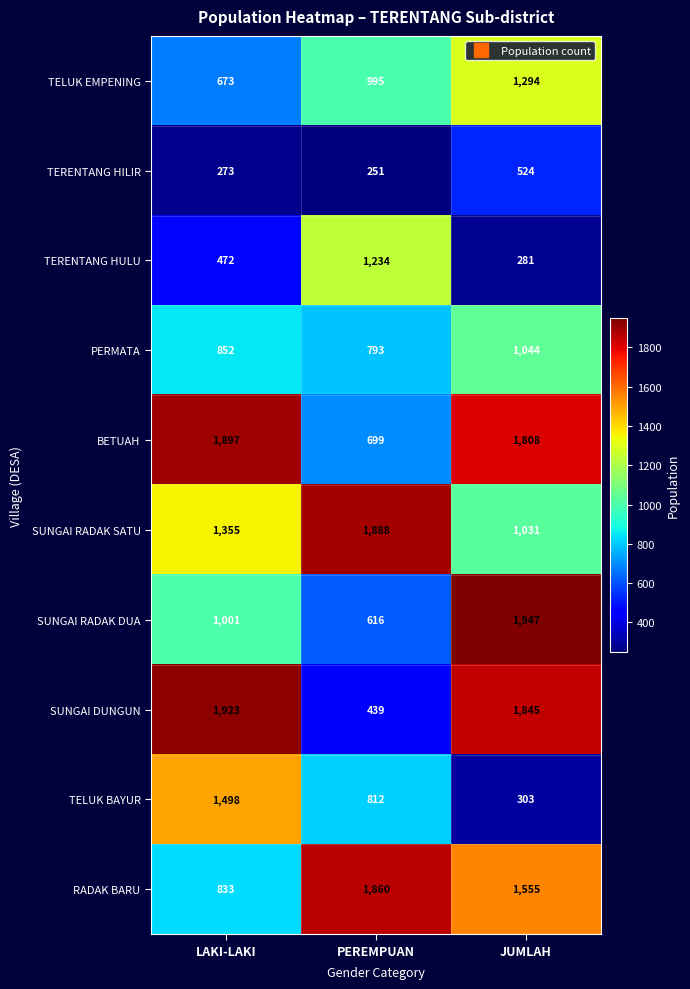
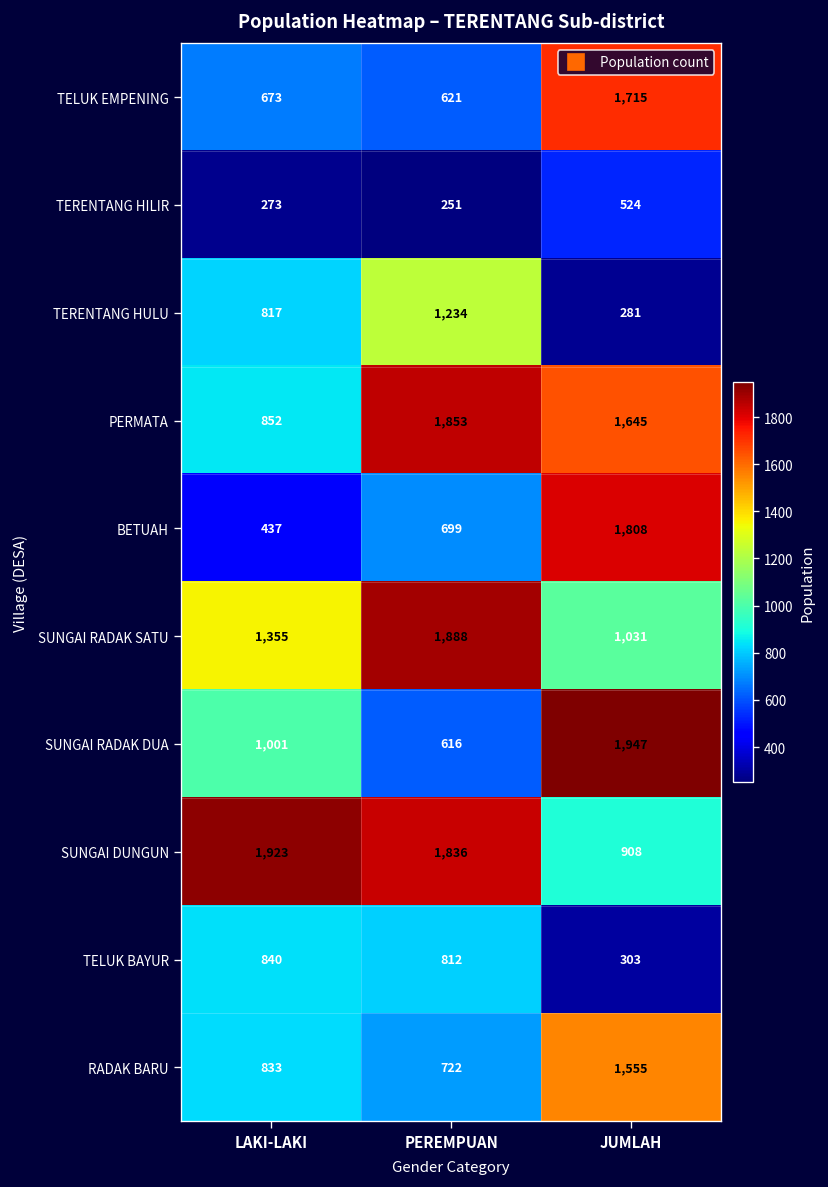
  {
    "TELUK EMPENING": {
      "LAKI-LAKI": "673",
-     "PEREMPUAN": "995",
-     "JUMLAH": "1,294"
+     "PEREMPUAN": "621",
+     "JUMLAH": "1,715"
    },
    "TERENTANG HILIR": {
      "LAKI-LAKI": "273",
      "PEREMPUAN": "251",
      "JUMLAH": "524"
    },
    "TERENTANG HULU": {
-     "LAKI-LAKI": "472",
+     "LAKI-LAKI": "817",
      "PEREMPUAN": "1,234",
      "JUMLAH": "281"
    },
    "PERMATA": {
      "LAKI-LAKI": "852",
-     "PEREMPUAN": "793",
-     "JUMLAH": "1,044"
+     "PEREMPUAN": "1,853",
+     "JUMLAH": "1,645"
    },
    "BETUAH": {
-     "LAKI-LAKI": "1,897",
+     "LAKI-LAKI": "437",
      "PEREMPUAN": "699",
      "JUMLAH": "1,808"
    },
    "SUNGAI RADAK SATU": {
      "LAKI-LAKI": "1,355",
      "PEREMPUAN": "1,888",
      "JUMLAH": "1,031"
    },
    "SUNGAI RADAK DUA": {
      "LAKI-LAKI": "1,001",
      "PEREMPUAN": "616",
      "JUMLAH": "1,947"
    },
    "SUNGAI DUNGUN": {
      "LAKI-LAKI": "1,923",
-     "PEREMPUAN": "439",
-     "JUMLAH": "1,845"
+     "PEREMPUAN": "1,836",
+     "JUMLAH": "908"
    },
    "TELUK BAYUR": {
-     "LAKI-LAKI": "1,498",
+     "LAKI-LAKI": "840",
      "PEREMPUAN": "812",
      "JUMLAH": "303"
    },
    "RADAK BARU": {
      "LAKI-LAKI": "833",
-     "PEREMPUAN": "1,860",
+     "PEREMPUAN": "722",
      "JUMLAH": "1,555"
    }
  }
